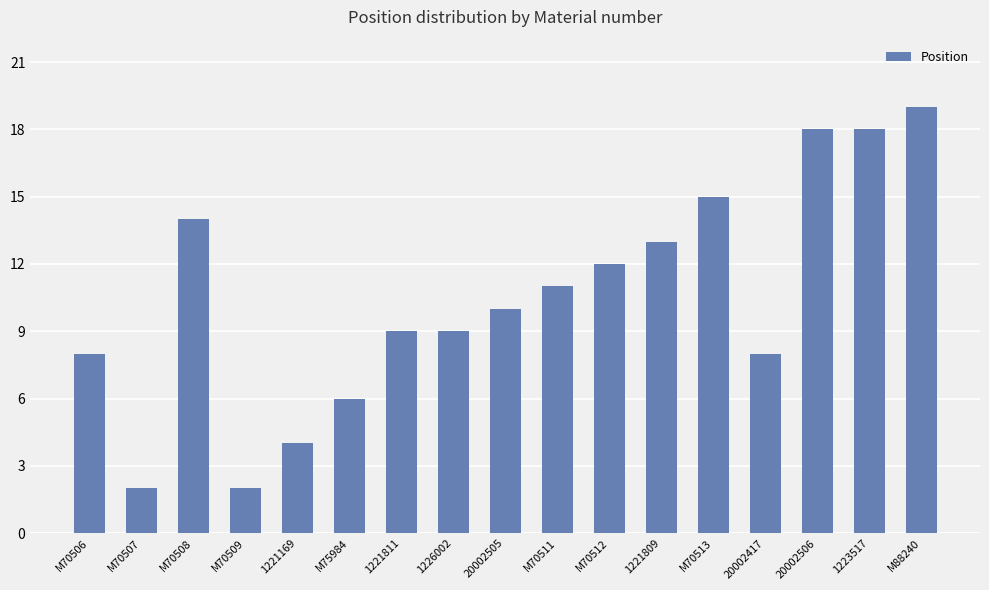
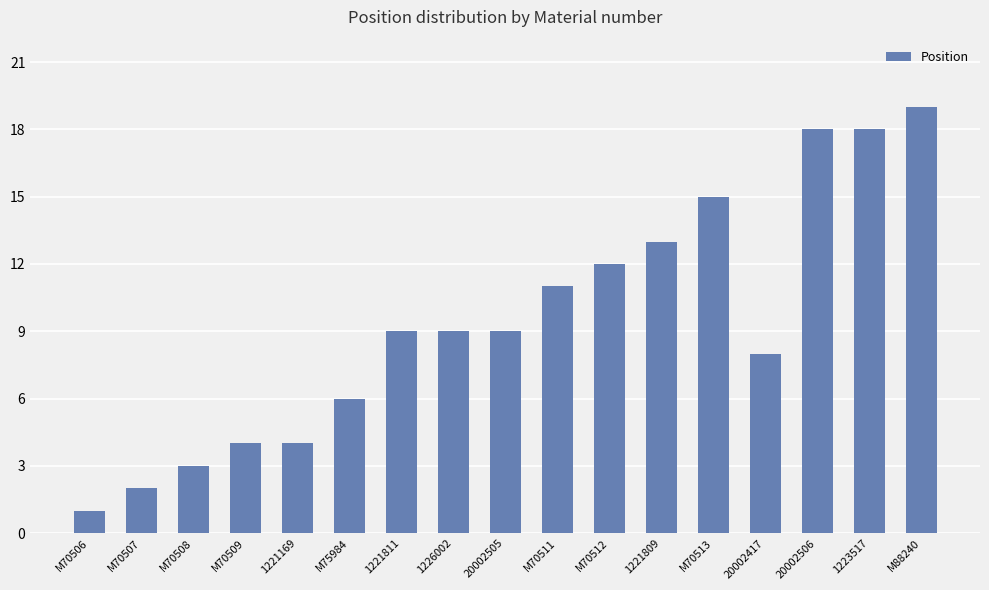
  {
-   "M70506": 8,
+   "M70506": 1,
    "M70507": 2,
-   "M70508": 14,
-   "M70509": 2,
+   "M70508": 3,
+   "M70509": 4,
    "1221169": 4,
    "M75984": 6,
    "1221811": 9,
    "1226002": 9,
-   "20002505": 10,
+   "20002505": 9,
    "M70511": 11,
    "M70512": 12,
    "1221809": 13,
    "M70513": 15,
    "20002417": 8,
    "20002506": 18,
    "1223517": 18,
    "M88240": 19
  }
